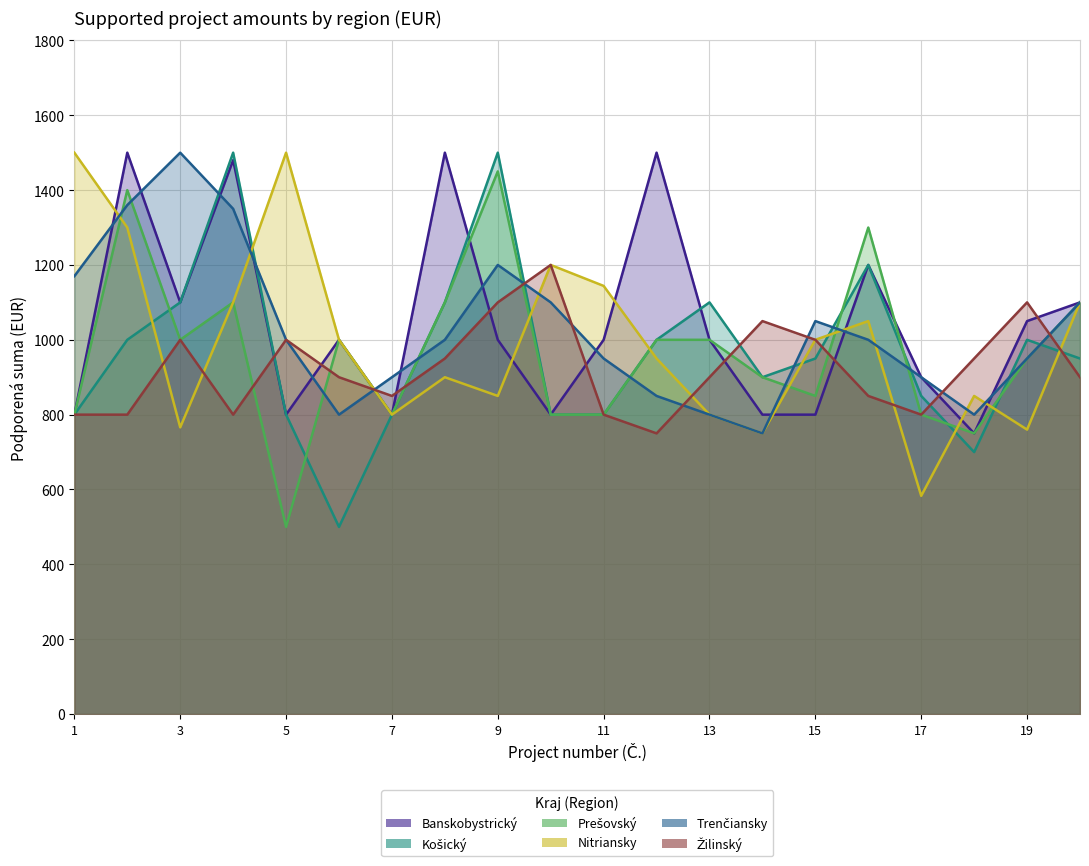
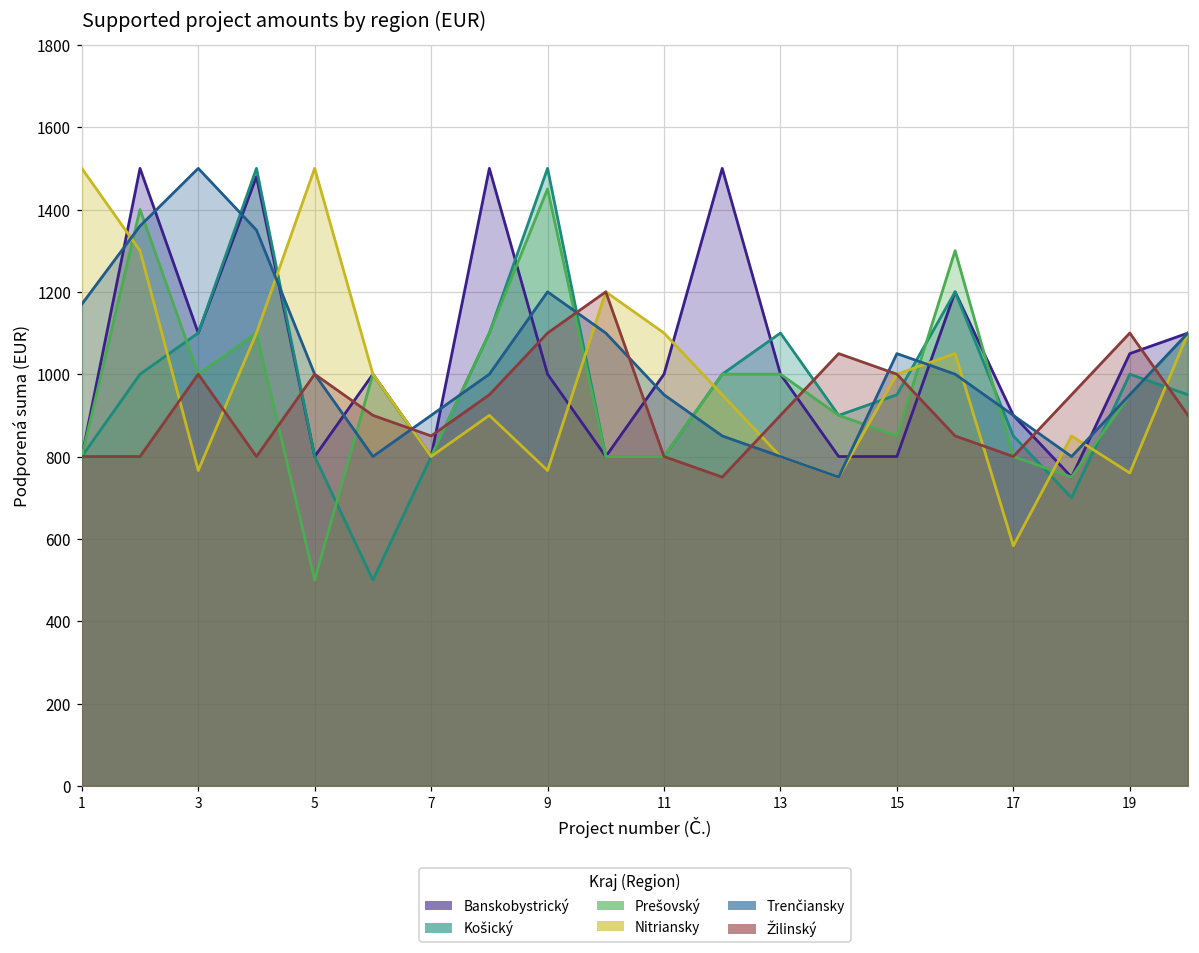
  {
    "Nitriansky": {
      "1": 1500,
      "3": 770,
      "5": 1500,
-     "9": 850,
-     "11": 1140,
+     "9": 770,
+     "11": 1100,
      "17": 580,
      "19": 760
    }
  }
